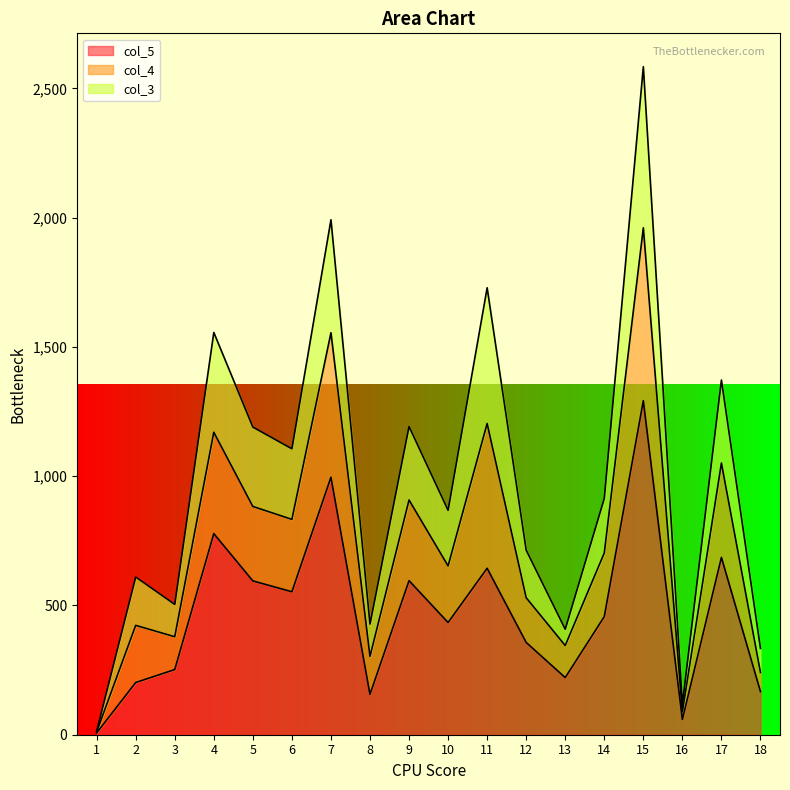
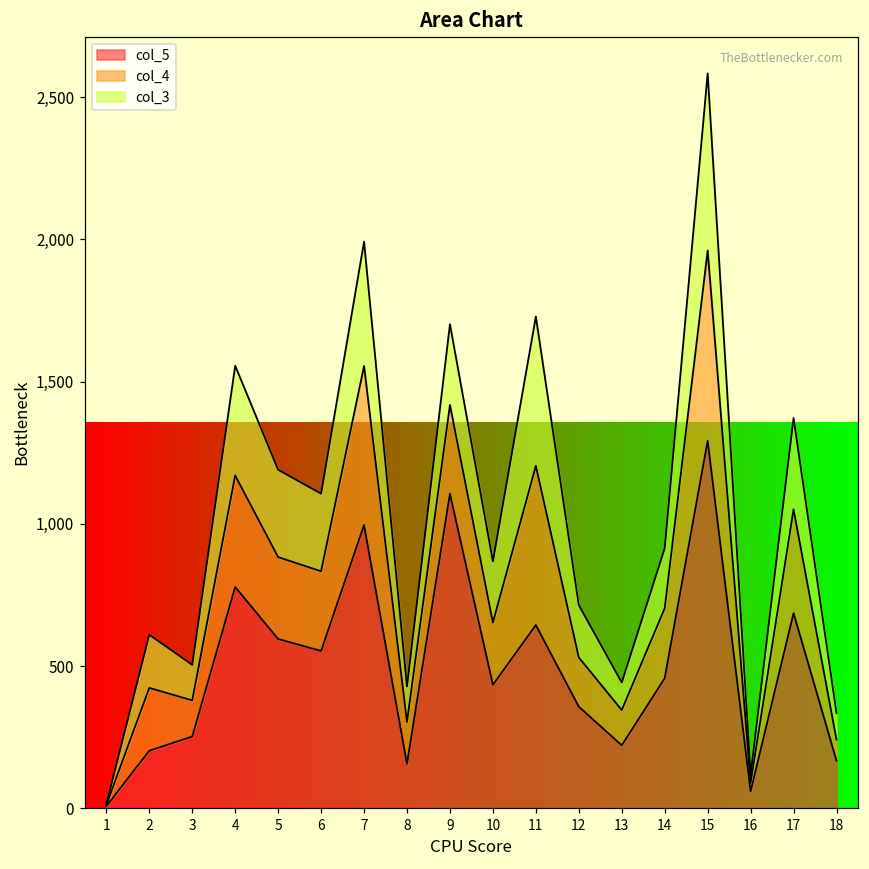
  {
    "col_5": {
      "2": "200",
      "3": "250",
      "4": "780",
      "5": "600",
      "6": "550",
      "7": "1,000",
      "8": "160",
-     "9": "600",
+     "9": "1,110",
      "10": "430",
      "11": "640",
      "12": "360",
      "13": "220",
      "14": "460",
      "15": "1,290",
      "16": "60",
      "17": "690",
      "18": "170"
    },
    "col_4": {
      "2": "220",
      "3": "130",
      "4": "390",
      "5": "290",
      "6": "280",
      "7": "560",
      "8": "150",
      "9": "310",
      "10": "220",
      "11": "560",
      "12": "170",
      "13": "120",
      "14": "250",
      "15": "670",
      "16": "30",
      "17": "370",
      "18": "70"
    },
    "col_3": {
      "2": "190",
      "3": "130",
      "4": "390",
      "5": "310",
      "6": "270",
      "7": "440",
      "8": "130",
      "9": "280",
      "10": "220",
      "11": "530",
      "12": "180",
-     "13": "60",
+     "13": "100",
      "14": "210",
      "15": "620",
      "16": "30",
      "17": "320",
      "18": "90"
    }
  }
